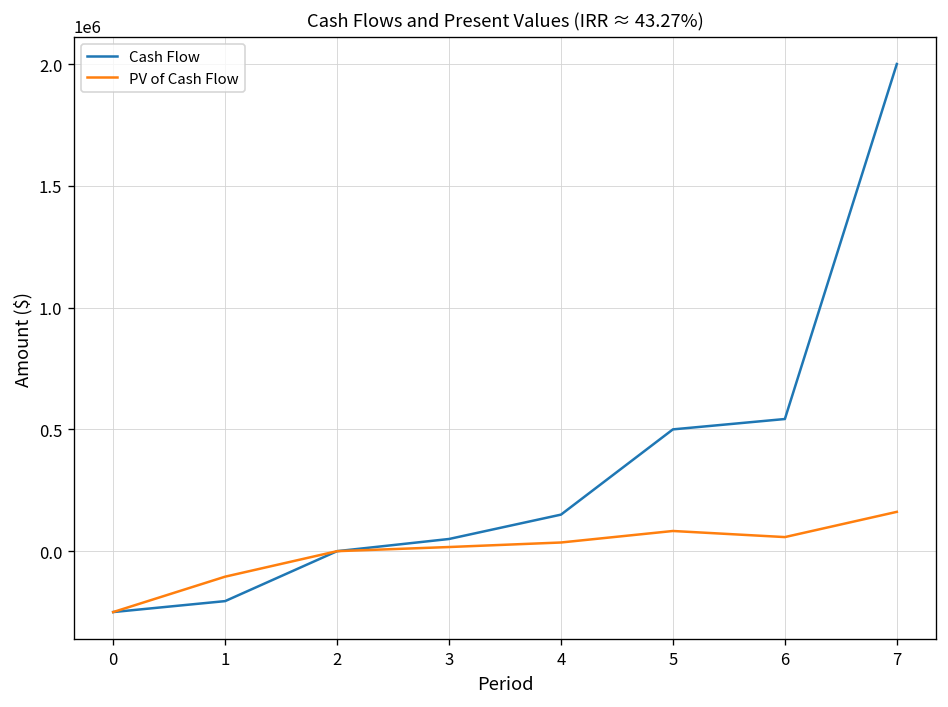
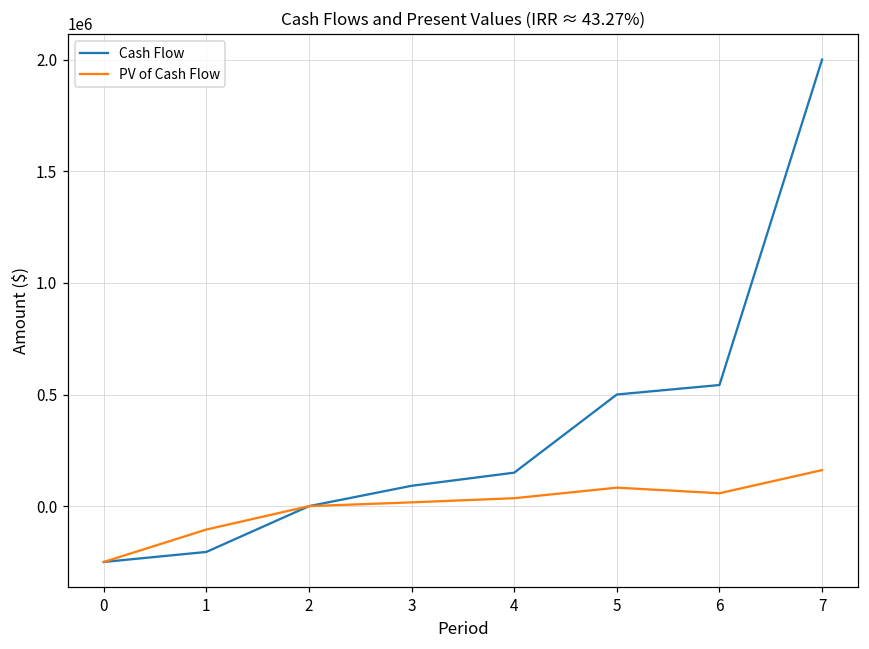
  {
    "Cash Flow": {
      "1": -210000,
-     "3": 50000,
+     "3": 90000,
      "4": 150000,
      "5": 500000,
      "6": 540000,
      "7": 2000000
    },
    "PV of Cash Flow": {
      "1": -100000,
      "3": 20000,
      "4": 40000,
      "5": 80000,
      "6": 60000,
      "7": 160000
    }
  }
